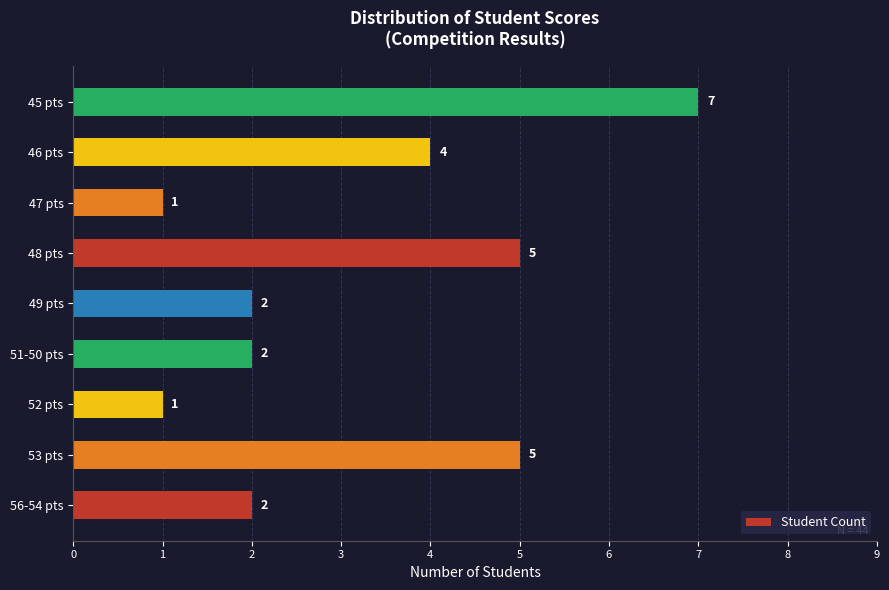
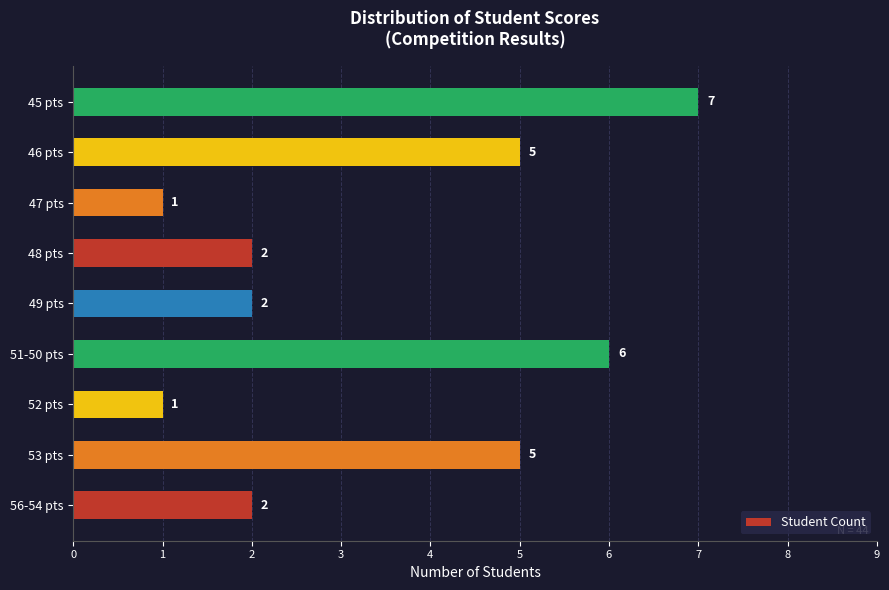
  {
    "45 pts": 7,
-   "46 pts": 4,
+   "46 pts": 5,
    "47 pts": 1,
-   "48 pts": 5,
+   "48 pts": 2,
    "49 pts": 2,
-   "51-50 pts": 2,
+   "51-50 pts": 6,
    "52 pts": 1,
    "53 pts": 5,
    "56-54 pts": 2
  }
